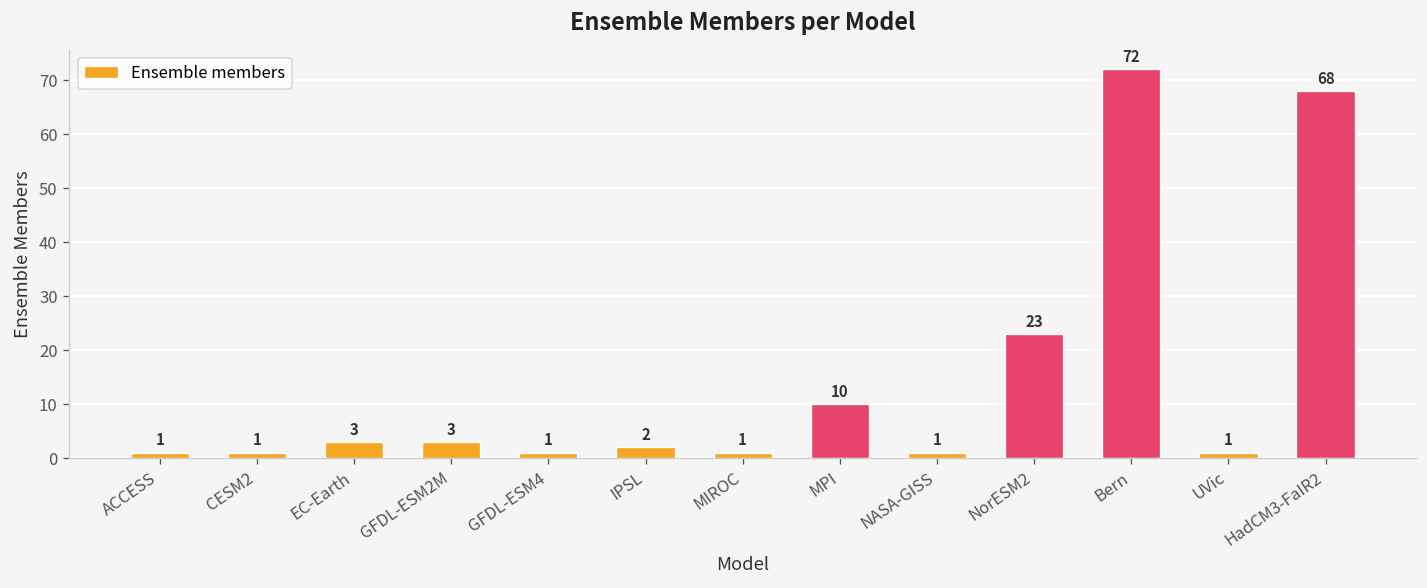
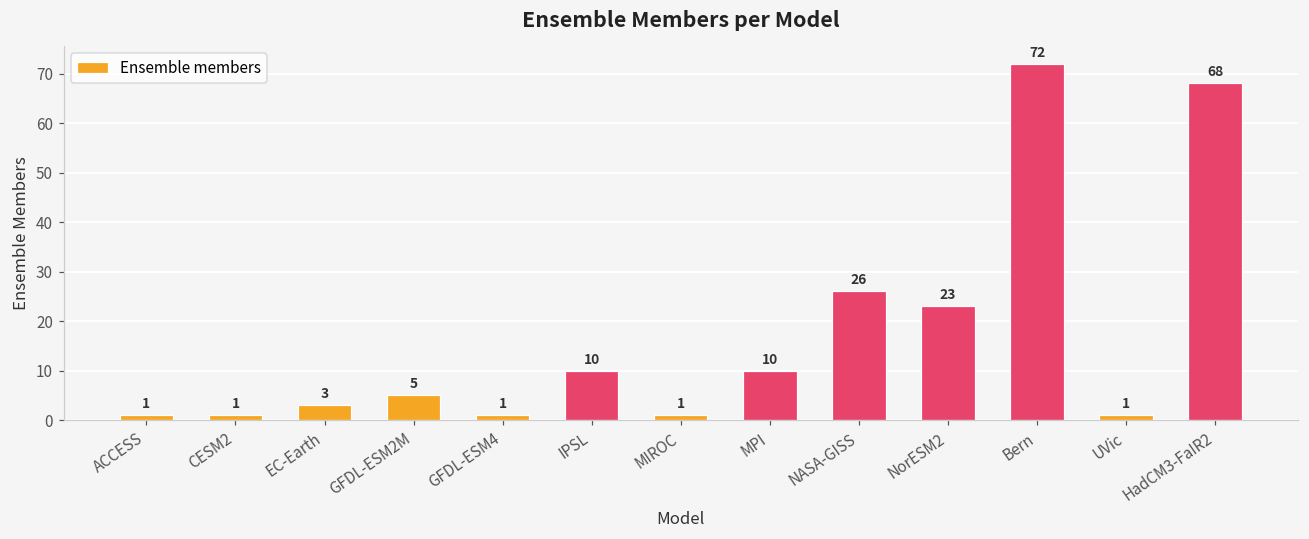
  {
    "ACCESS": 1,
    "CESM2": 1,
    "EC-Earth": 3,
-   "GFDL-ESM2M": 3,
+   "GFDL-ESM2M": 5,
    "GFDL-ESM4": 1,
-   "IPSL": 2,
+   "IPSL": 10,
    "MIROC": 1,
    "MPI": 10,
-   "NASA-GISS": 1,
+   "NASA-GISS": 26,
    "NorESM2": 23,
    "Bern": 72,
    "UVic": 1,
    "HadCM3-FaIR2": 68
  }
